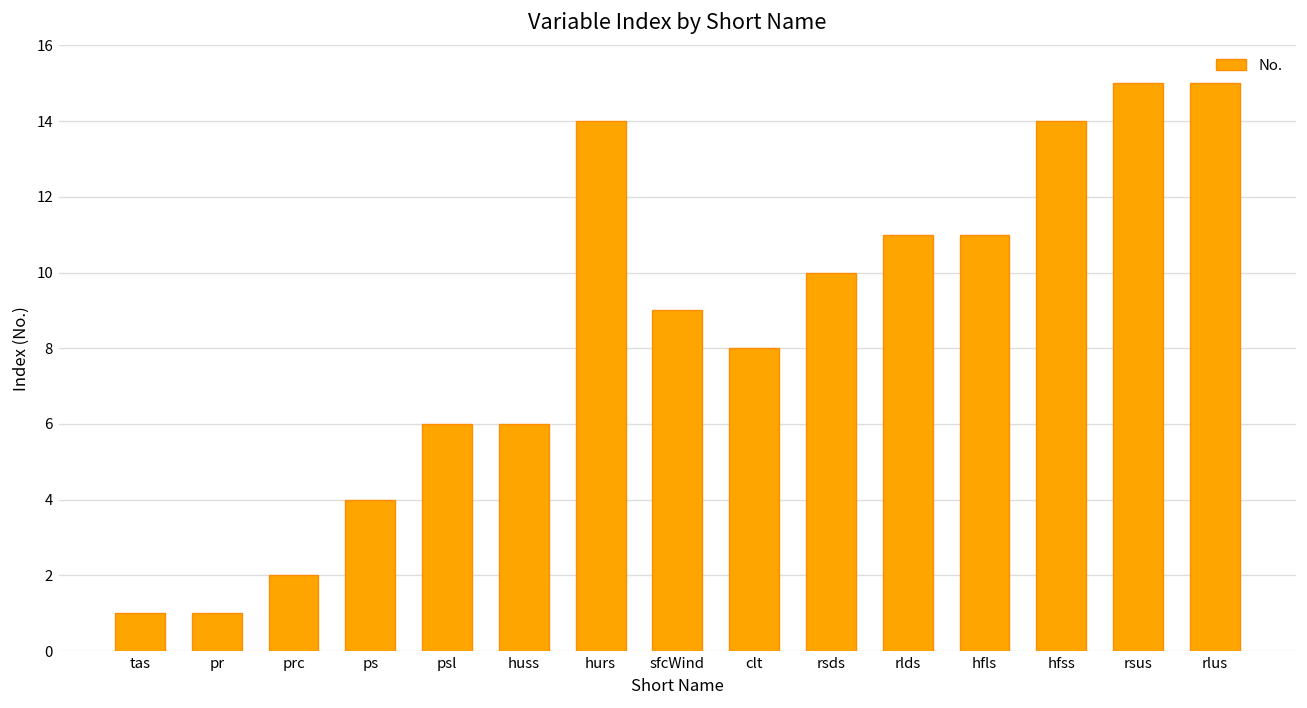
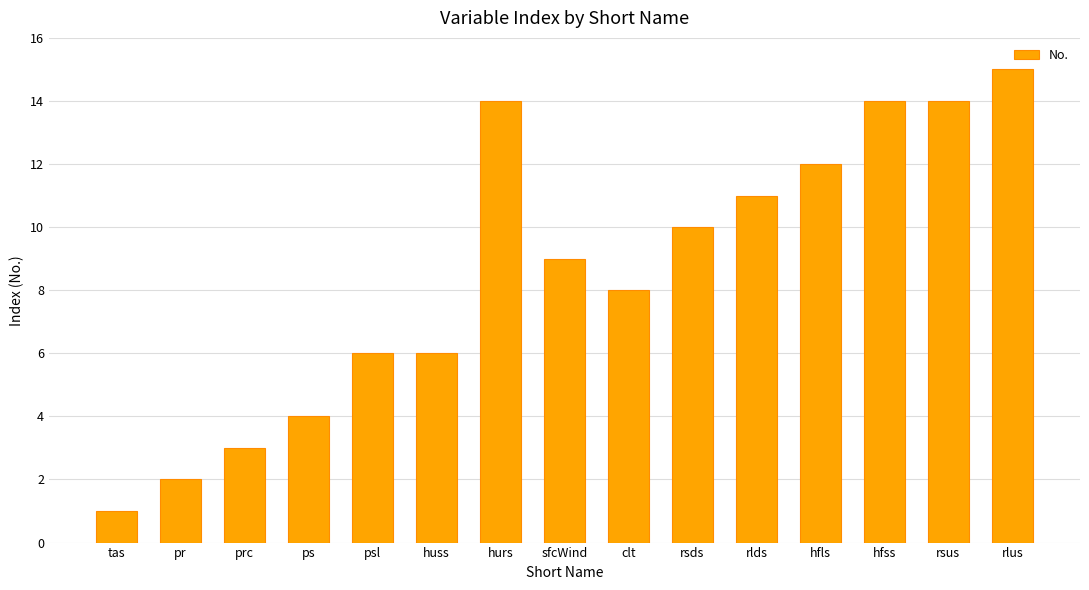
  {
    "tas": 1,
-   "pr": 1,
-   "prc": 2,
+   "pr": 2,
+   "prc": 3,
    "ps": 4,
    "psl": 6,
    "huss": 6,
    "hurs": 14,
    "sfcWind": 9,
    "clt": 8,
    "rsds": 10,
    "rlds": 11,
-   "hfls": 11,
+   "hfls": 12,
    "hfss": 14,
-   "rsus": 15,
+   "rsus": 14,
    "rlus": 15
  }
